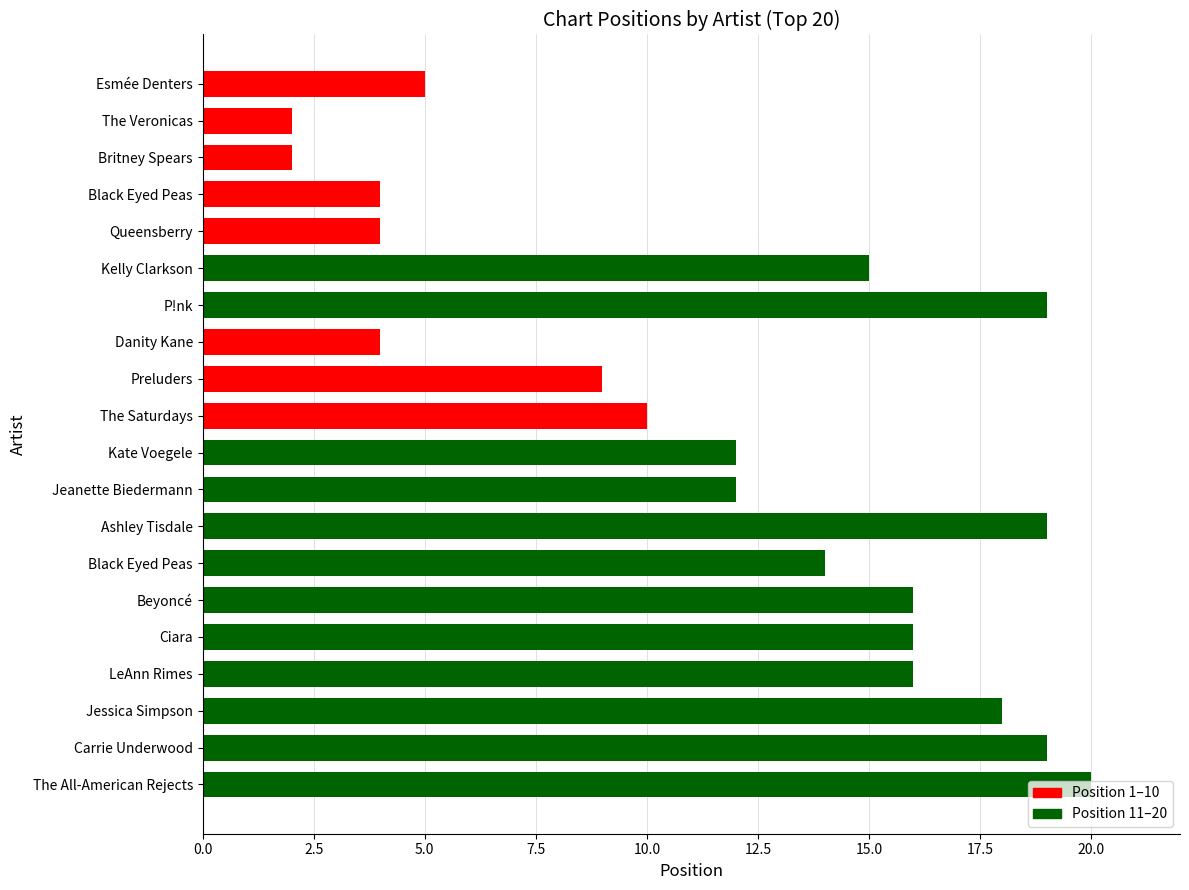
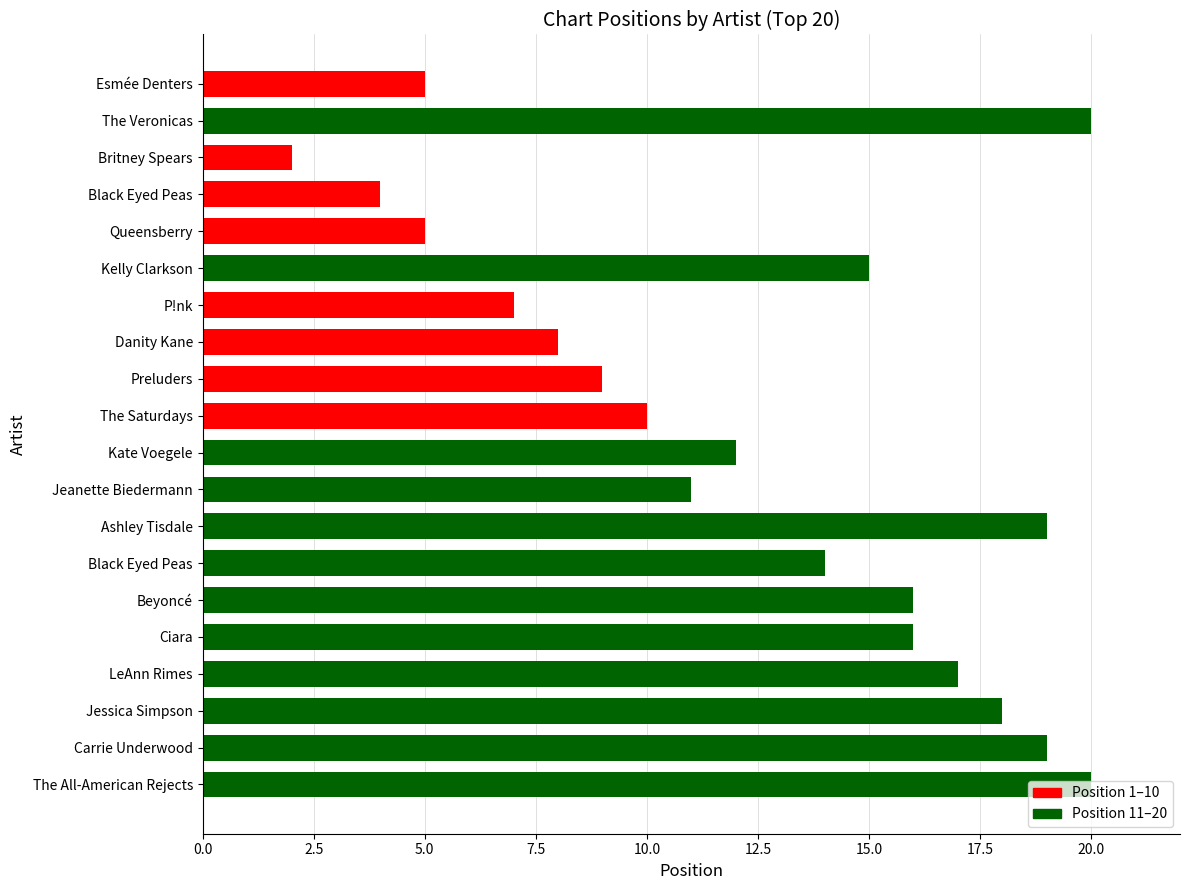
  {
    "Esmée Denters": 5,
-   "The Veronicas": 2,
+   "The Veronicas": 20,
    "Britney Spears": 2,
-   "Queensberry": 4,
+   "Queensberry": 5,
    "Kelly Clarkson": 15,
-   "P!nk": 19,
-   "Danity Kane": 4,
+   "P!nk": 7,
+   "Danity Kane": 8,
    "Preluders": 9,
    "The Saturdays": 10,
    "Kate Voegele": 12,
-   "Jeanette Biedermann": 12,
+   "Jeanette Biedermann": 11,
    "Ashley Tisdale": 19,
    "Beyoncé": 16,
    "Ciara": 16,
-   "LeAnn Rimes": 16,
+   "LeAnn Rimes": 17,
    "Jessica Simpson": 18,
    "Carrie Underwood": 19
  }
